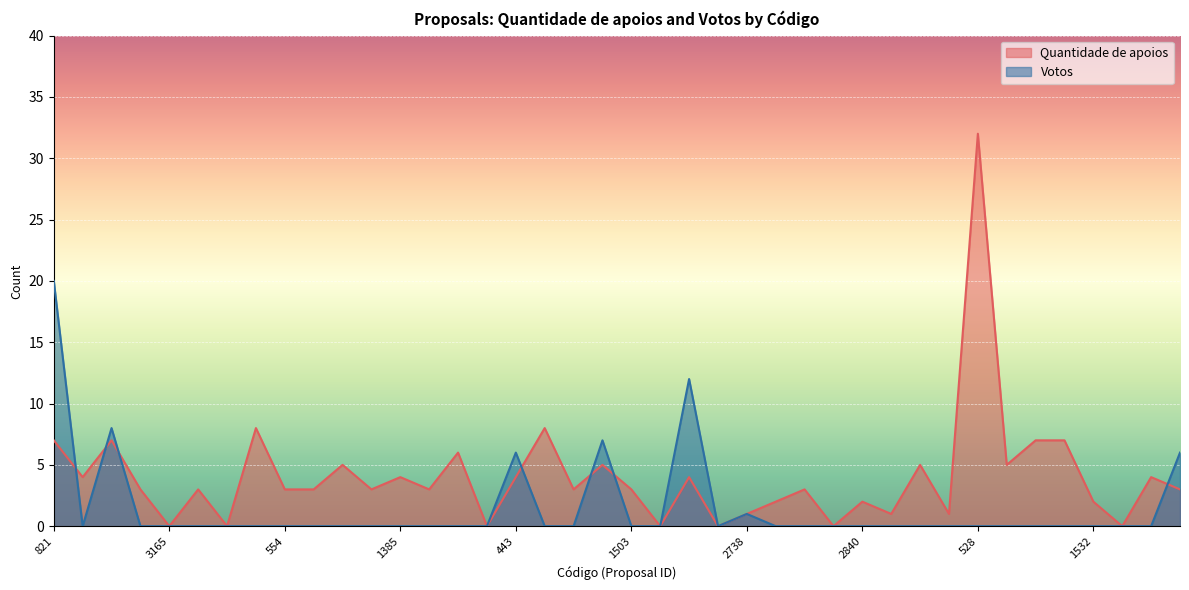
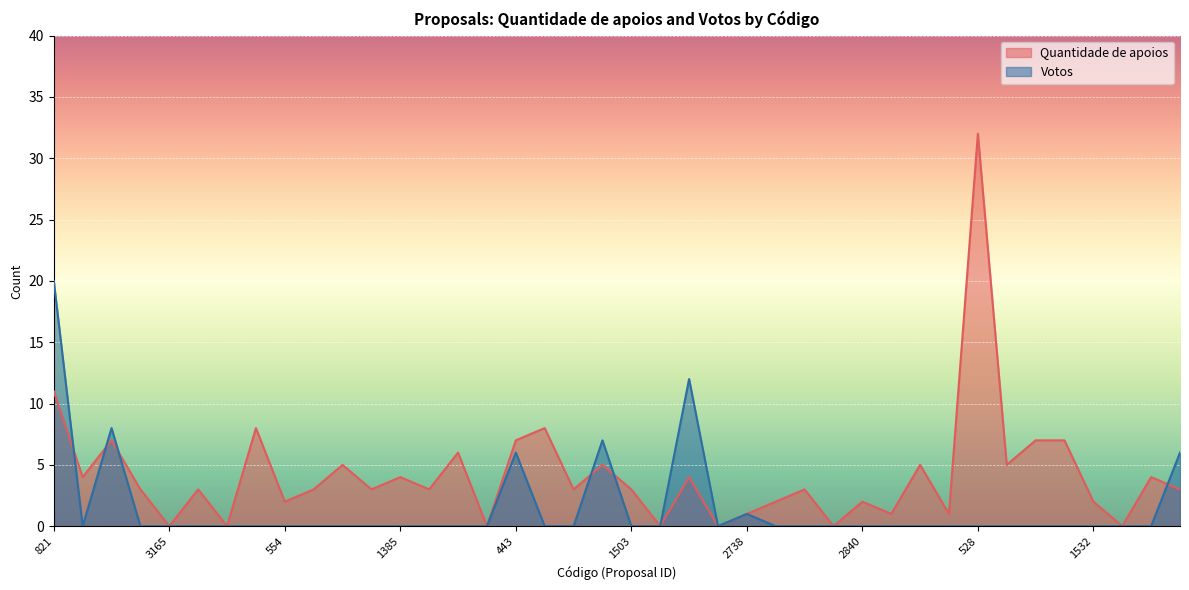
  {
    "Quantidade de apoios": {
-     "821": 7,
-     "554": 3,
+     "821": 11,
+     "554": 2,
      "1385": 4,
-     "443": 4,
+     "443": 7,
      "1503": 3,
      "2840": 2,
      "528": 32,
      "1532": 2
    },
    "Votos": {
      "821": 20,
      "554": 0,
      "1385": 0,
      "443": 6,
      "1503": 0,
      "2840": 0,
      "528": 0,
      "1532": 0
    }
  }
